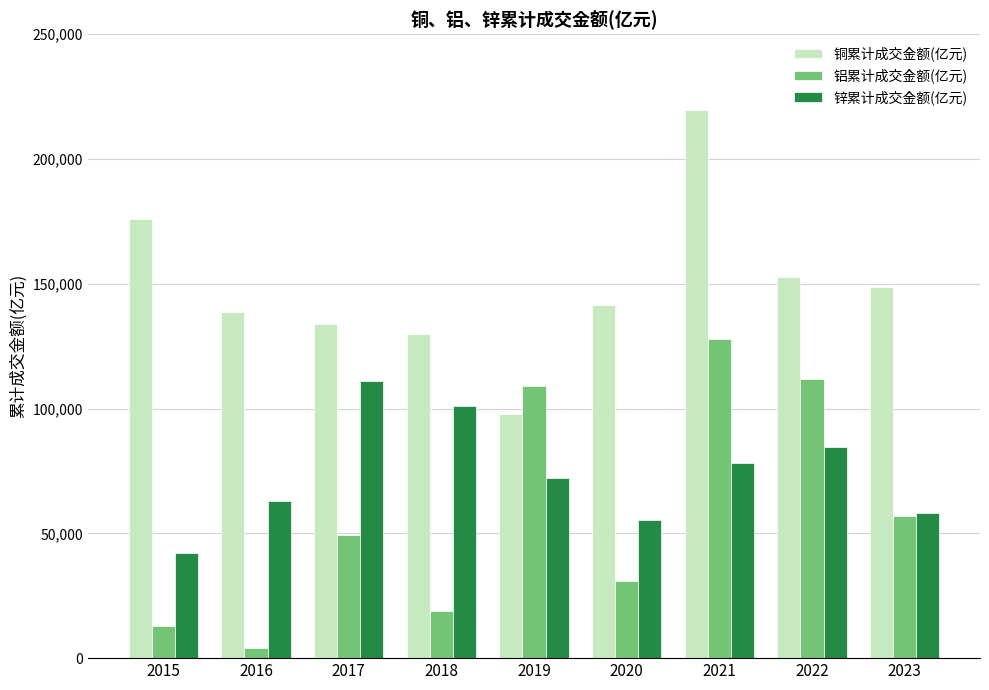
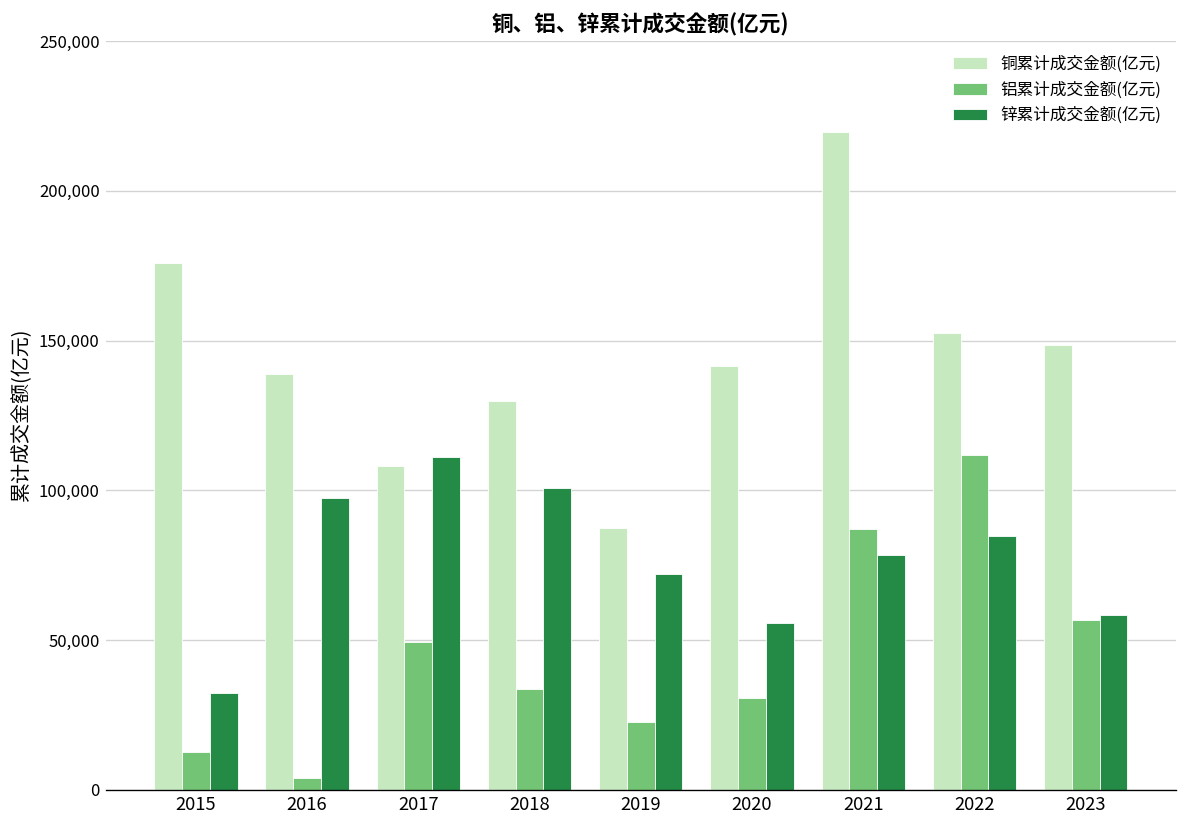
  {
    "铜累计成交金额(亿元)": {
      "2015": "176,000",
      "2016": "139,000",
-     "2017": "134,000",
+     "2017": "108,000",
      "2018": "130,000",
-     "2019": "98,000",
+     "2019": "87,000",
      "2020": "141,000",
      "2021": "220,000",
      "2022": "153,000",
      "2023": "149,000"
    },
    "铝累计成交金额(亿元)": {
      "2015": "13,000",
      "2016": "4,000",
      "2017": "49,000",
-     "2018": "19,000",
-     "2019": "109,000",
+     "2018": "34,000",
+     "2019": "23,000",
      "2020": "31,000",
-     "2021": "128,000",
+     "2021": "87,000",
      "2022": "112,000",
      "2023": "57,000"
    },
    "锌累计成交金额(亿元)": {
-     "2015": "42,000",
-     "2016": "63,000",
+     "2015": "32,000",
+     "2016": "97,000",
      "2017": "111,000",
      "2018": "101,000",
      "2019": "72,000",
      "2020": "56,000",
      "2021": "78,000",
      "2022": "85,000",
      "2023": "58,000"
    }
  }
